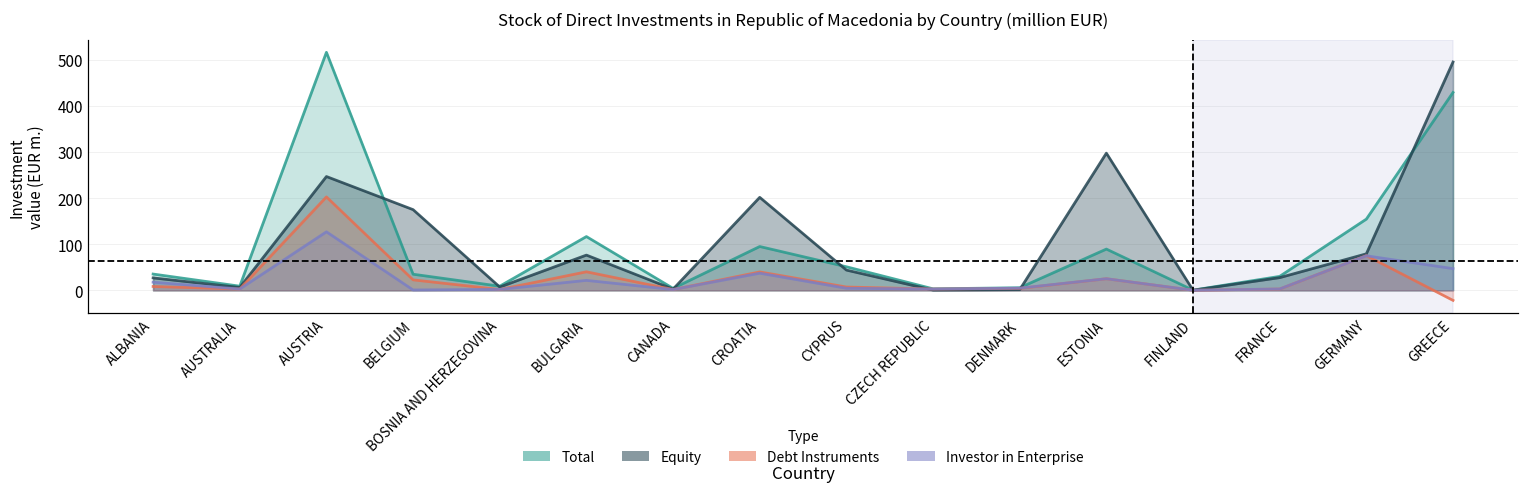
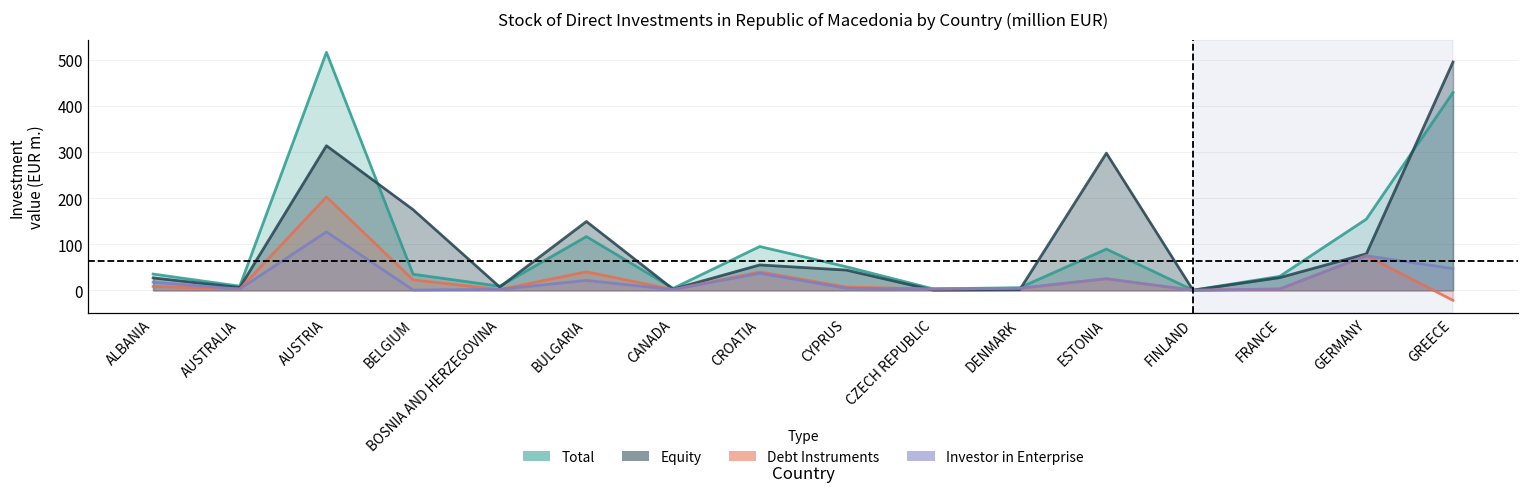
  {
    "Equity": {
      "ALBANIA": 30,
-     "AUSTRIA": 250,
+     "AUSTRIA": 310,
      "BELGIUM": 180,
-     "BULGARIA": 80,
-     "CROATIA": 200,
+     "BULGARIA": 150,
+     "CROATIA": 60,
      "CYPRUS": 40,
      "ESTONIA": 300,
      "GREECE": 500
    }
  }
